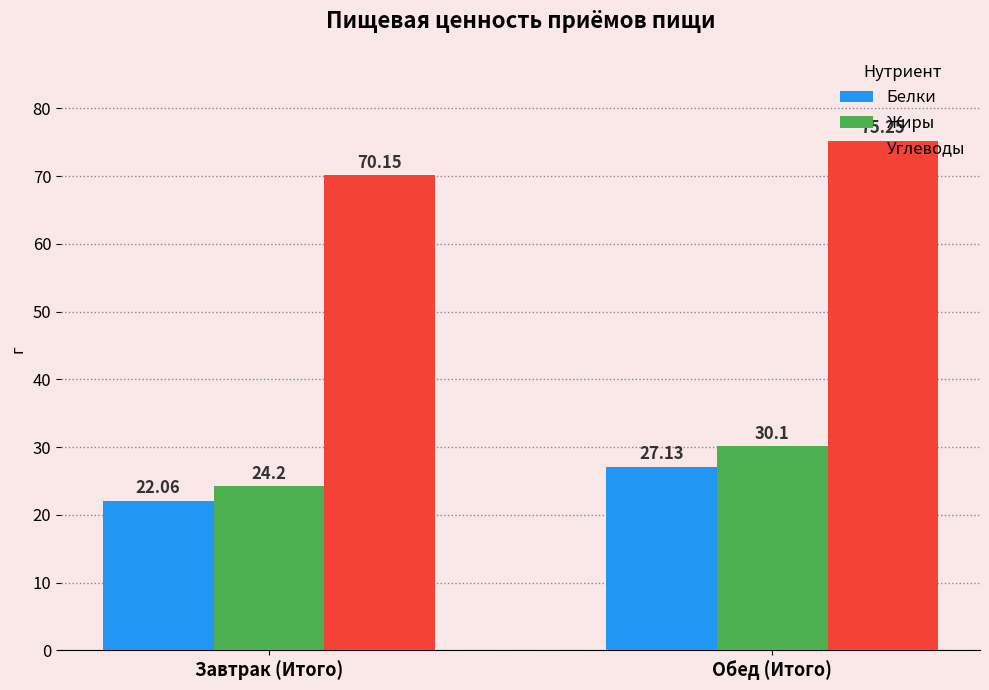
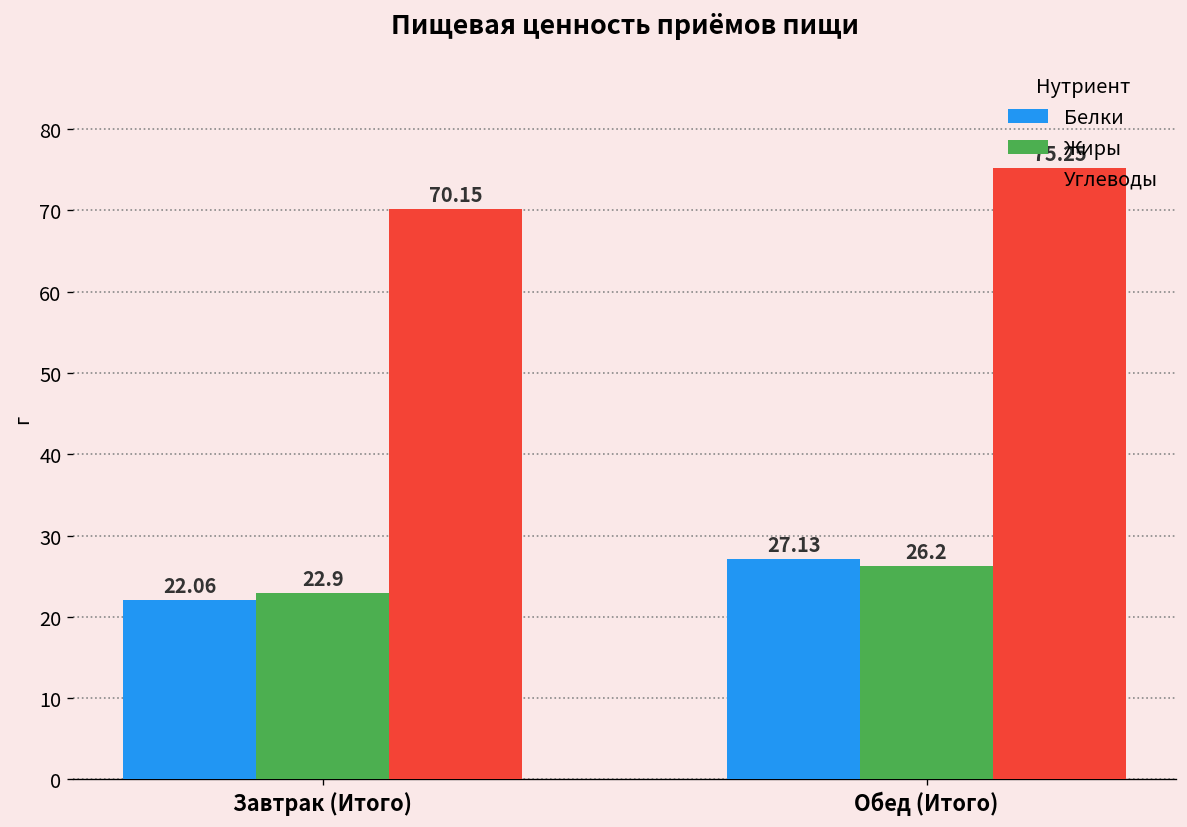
  {
    "Белки": {
      "Завтрак (Итого)": 22.06,
      "Обед (Итого)": 27.13
    },
    "Жиры": {
-     "Завтрак (Итого)": 24.2,
-     "Обед (Итого)": 30.1
+     "Завтрак (Итого)": 22.9,
+     "Обед (Итого)": 26.2
    },
    "Углеводы": {
      "Завтрак (Итого)": 70.15,
      "Обед (Итого)": 75.25
    }
  }
